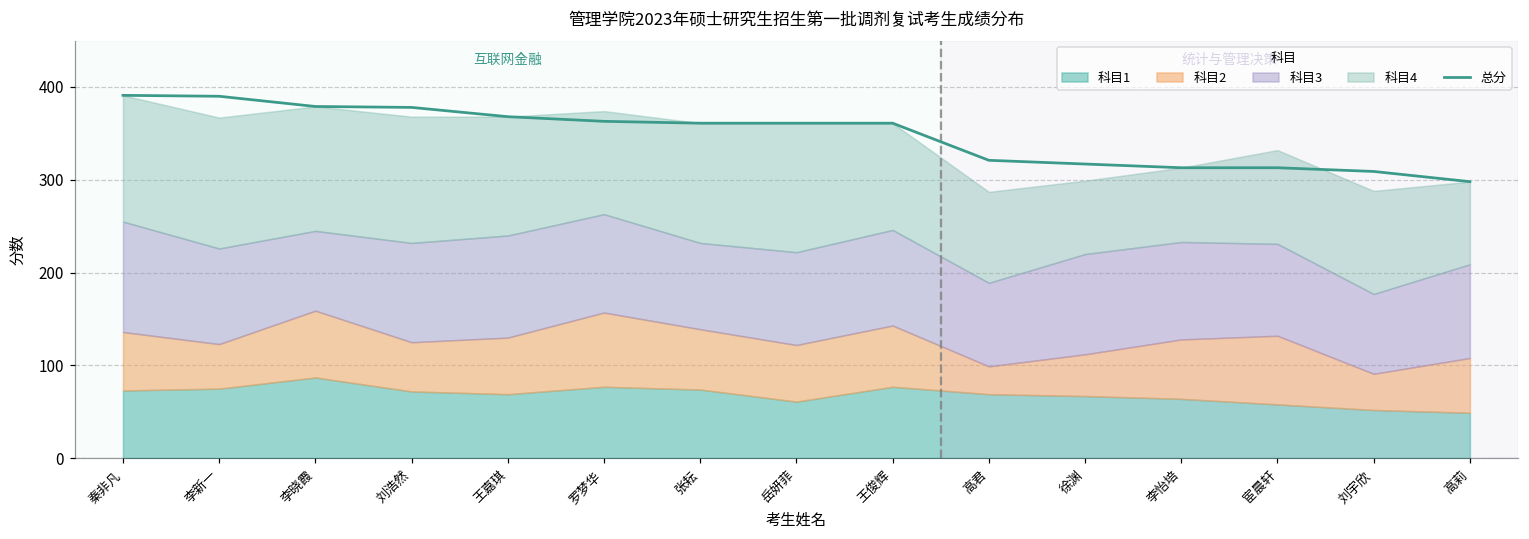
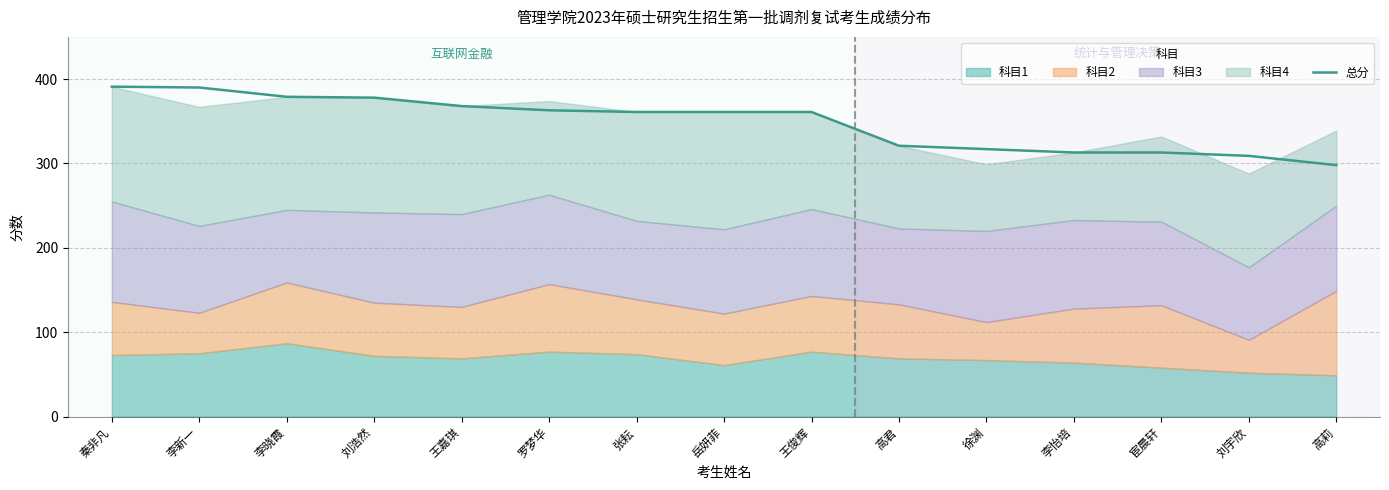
  {
    "科目2": {
      "秦非凡": 60,
      "李新一": 50,
      "李晓霞": 70,
-     "刘浩然": 50,
+     "刘浩然": 60,
      "王嘉琪": 60,
      "罗梦华": 80,
      "张耘": 70,
      "岳妍菲": 60,
      "王俊辉": 70,
-     "高君": 30,
+     "高君": 60,
      "徐渊": 50,
      "李怡培": 60,
      "宦晨轩": 70,
      "刘宇欣": 40,
-     "高莉": 60
+     "高莉": 100
    }
  }
